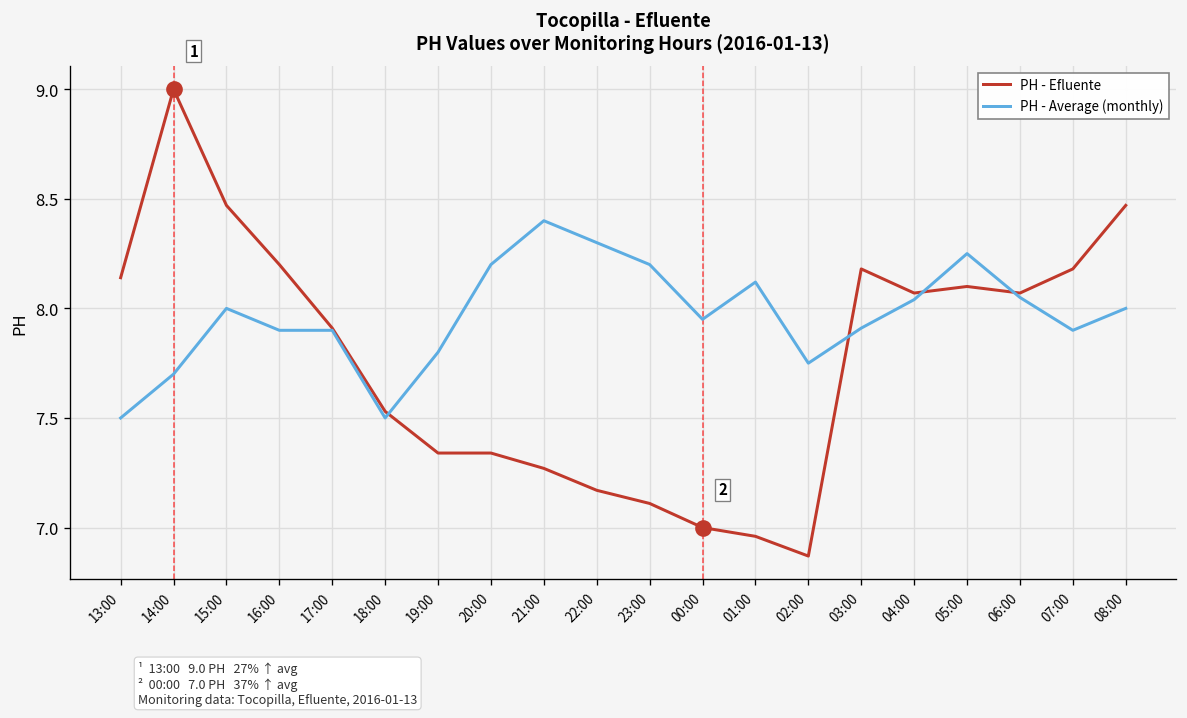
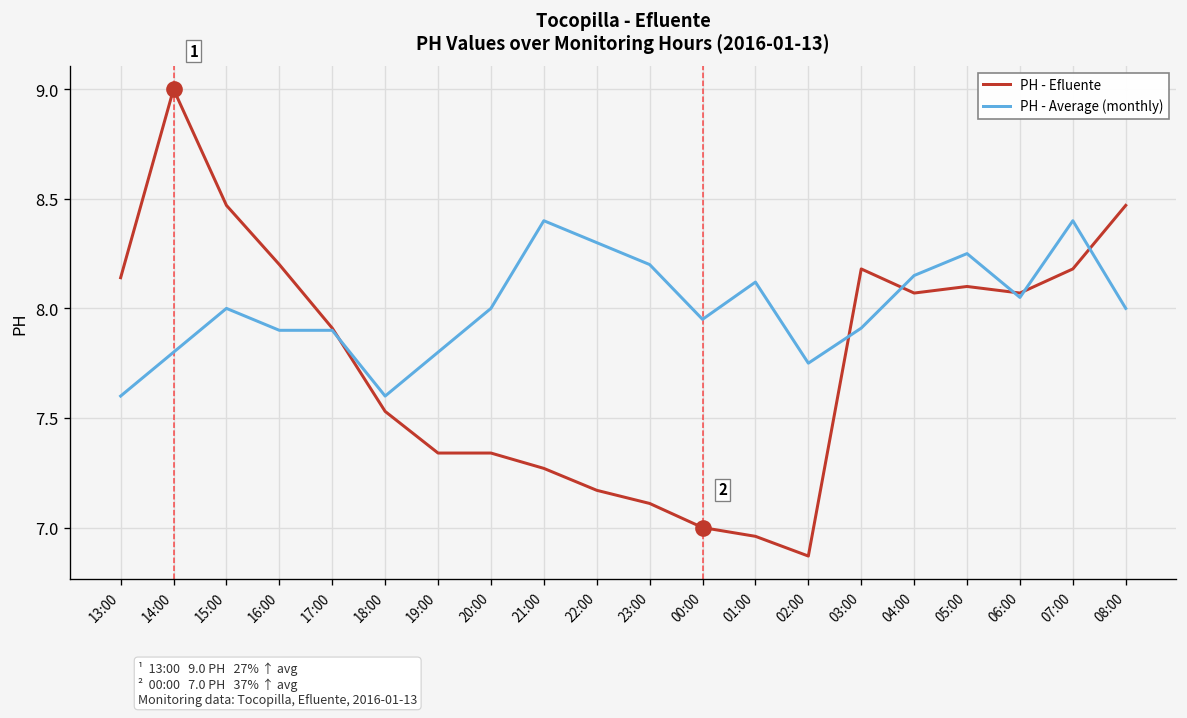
  {
    "PH - Average (monthly)": {
-     "13:00": 7.5,
-     "14:00": 7.7,
+     "13:00": 7.6,
+     "14:00": 7.8,
      "15:00": 8.00,
      "16:00": 7.90,
-     "18:00": 7.5,
+     "18:00": 7.6,
      "19:00": 7.80,
-     "20:00": 8.2,
+     "20:00": 8.0,
      "21:00": 8.40,
      "22:00": 8.30,
      "23:00": 8.20,
      "00:00": 7.95,
      "01:00": 8.12,
      "02:00": 7.75,
      "03:00": 7.91,
-     "04:00": 8.04,
+     "04:00": 8.15,
      "05:00": 8.25,
      "06:00": 8.05,
-     "07:00": 7.9,
+     "07:00": 8.4,
      "08:00": 8.00
    }
  }
